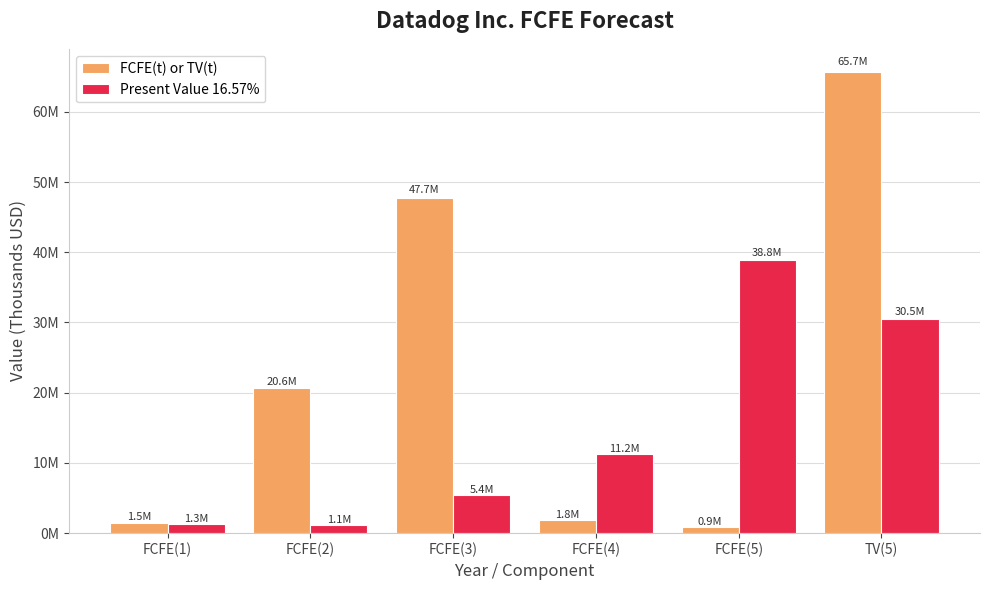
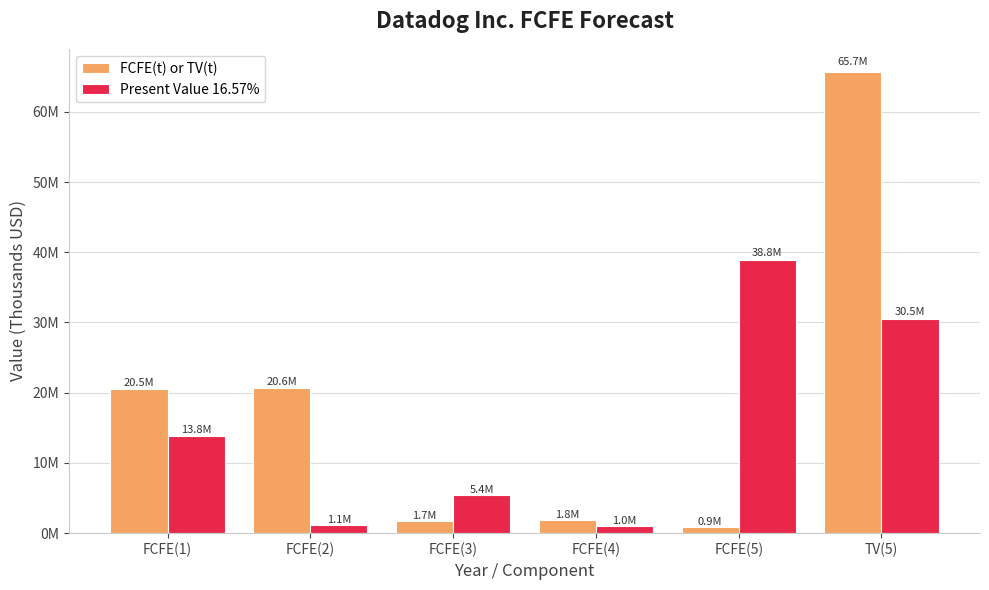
  {
    "FCFE(t) or TV(t)": {
-     "FCFE(1)": "1.5M",
+     "FCFE(1)": "20.5M",
      "FCFE(2)": "20.6M",
-     "FCFE(3)": "47.7M",
+     "FCFE(3)": "1.7M",
      "FCFE(4)": "1.8M",
      "FCFE(5)": "0.9M",
      "TV(5)": "65.7M"
    },
    "Present Value 16.57%": {
-     "FCFE(1)": "1.3M",
+     "FCFE(1)": "13.8M",
      "FCFE(2)": "1.1M",
      "FCFE(3)": "5.4M",
-     "FCFE(4)": "11.2M",
+     "FCFE(4)": "1.0M",
      "FCFE(5)": "38.8M",
      "TV(5)": "30.5M"
    }
  }
